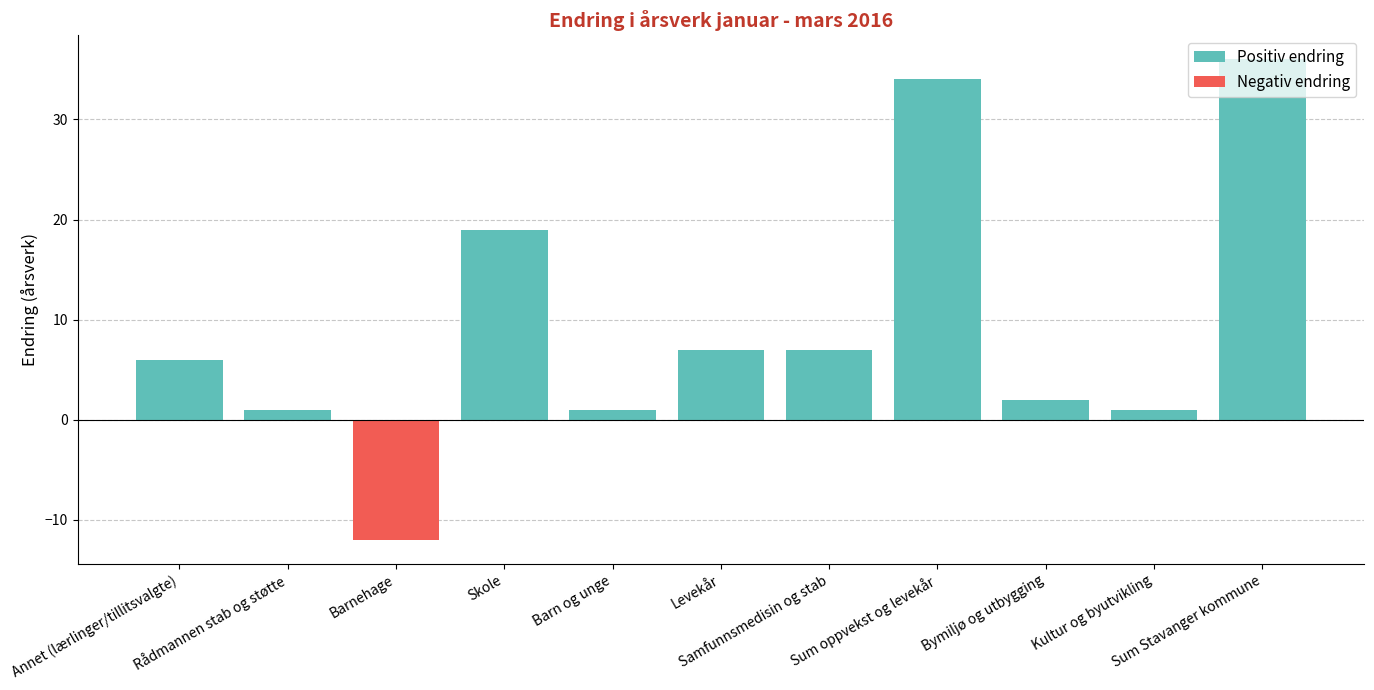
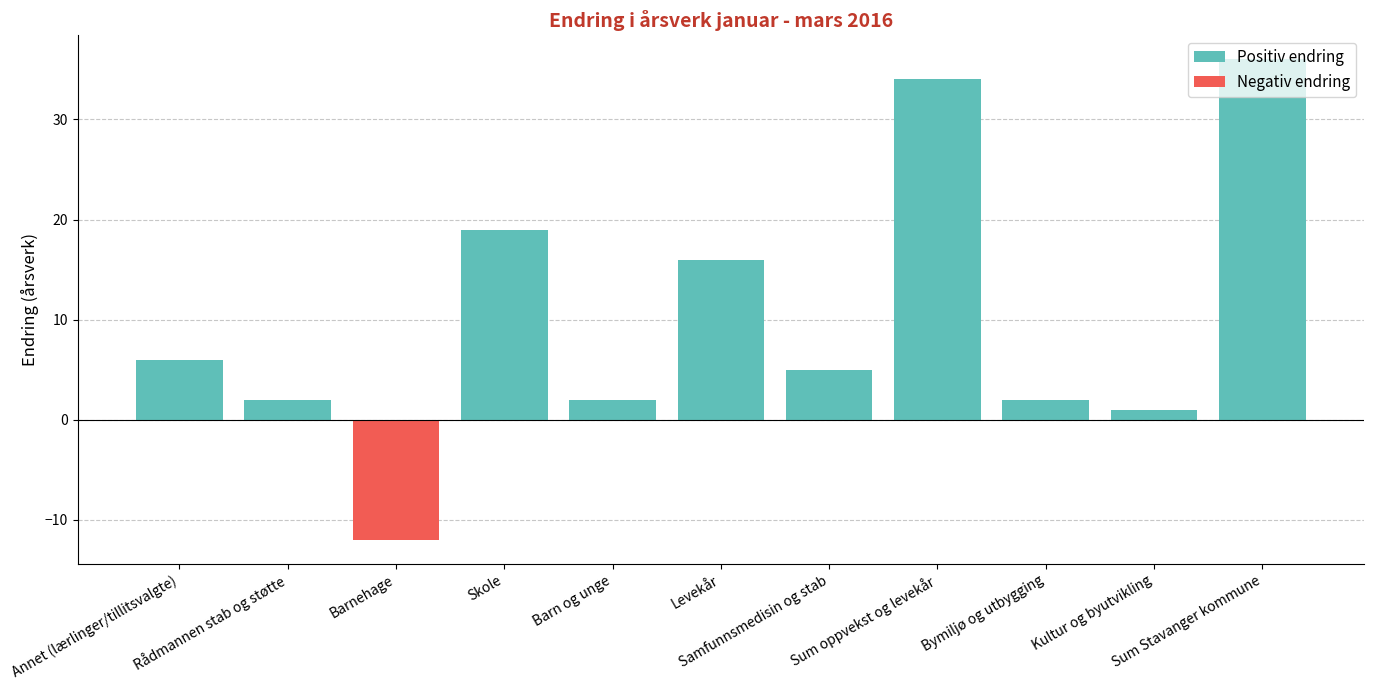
  {
    "Positiv endring": {
      "Annet (lærlinger/tillitsvalgte)": 6,
-     "Rådmannen stab og støtte": 1,
+     "Rådmannen stab og støtte": 2,
      "Barnehage": 0,
      "Skole": 19,
-     "Barn og unge": 1,
-     "Levekår": 7,
-     "Samfunnsmedisin og stab": 7,
+     "Barn og unge": 2,
+     "Levekår": 16,
+     "Samfunnsmedisin og stab": 5,
      "Sum oppvekst og levekår": 34,
      "Bymiljø og utbygging": 2,
      "Kultur og byutvikling": 1
    },
    "Negativ endring": {
      "Annet (lærlinger/tillitsvalgte)": 0,
      "Rådmannen stab og støtte": 0,
      "Barnehage": -12,
      "Skole": 0,
      "Barn og unge": 0,
      "Levekår": 0,
      "Samfunnsmedisin og stab": 0,
      "Sum oppvekst og levekår": 0,
      "Bymiljø og utbygging": 0,
      "Kultur og byutvikling": 0,
      "Sum Stavanger kommune": 0
    }
  }
